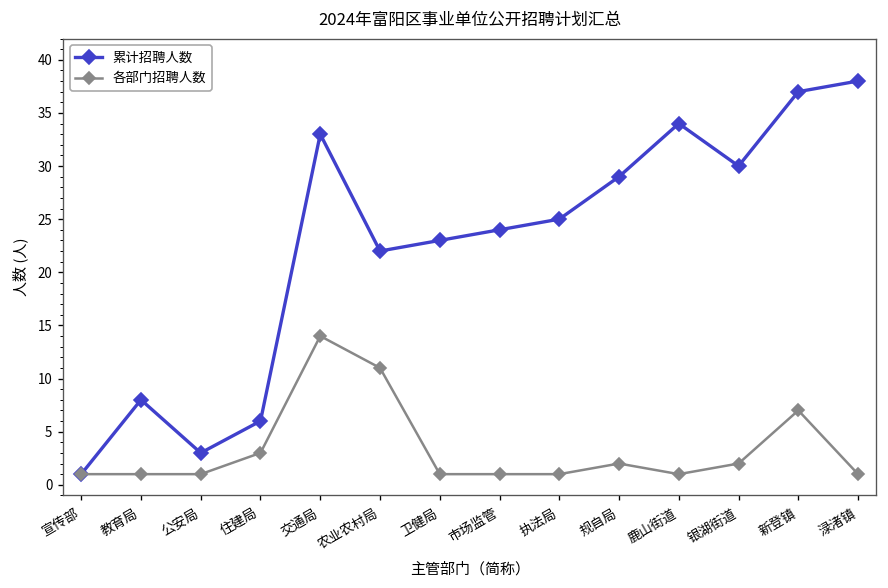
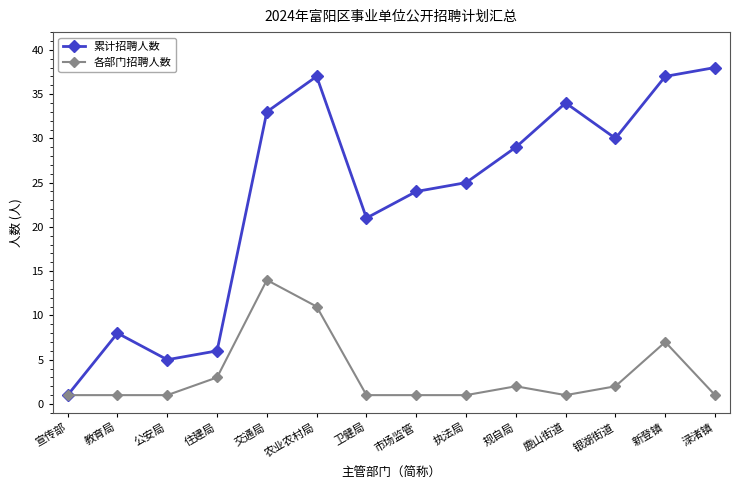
  {
    "累计招聘人数": {
      "教育局": 8,
-     "公安局": 3,
+     "公安局": 5,
      "住建局": 6,
      "交通局": 33,
-     "农业农村局": 22,
-     "卫健局": 23,
+     "农业农村局": 37,
+     "卫健局": 21,
      "市场监管": 24,
      "执法局": 25,
      "规自局": 29,
      "鹿山街道": 34,
      "银湖街道": 30,
      "新登镇": 37,
      "渌渚镇": 38
    },
    "各部门招聘人数": {
      "教育局": 1,
      "公安局": 1,
      "住建局": 3,
      "交通局": 14,
      "农业农村局": 11,
      "卫健局": 1,
      "市场监管": 1,
      "执法局": 1,
      "规自局": 2,
      "鹿山街道": 1,
      "银湖街道": 2,
      "新登镇": 7,
      "渌渚镇": 1
    }
  }
